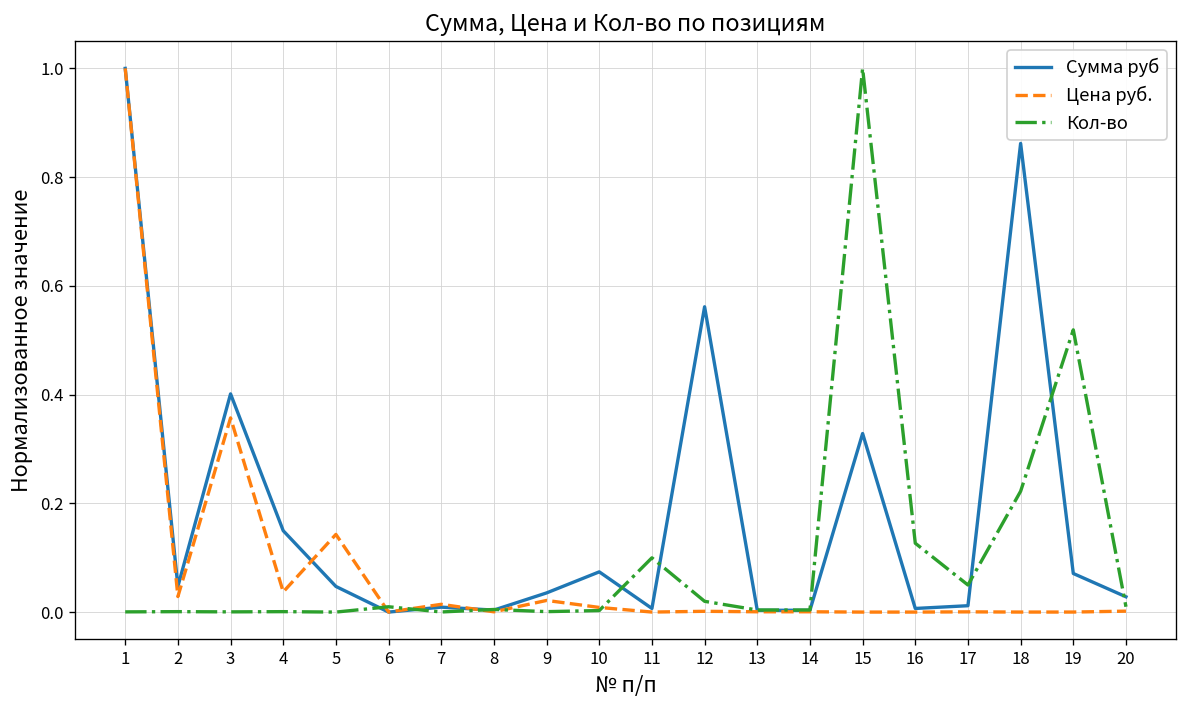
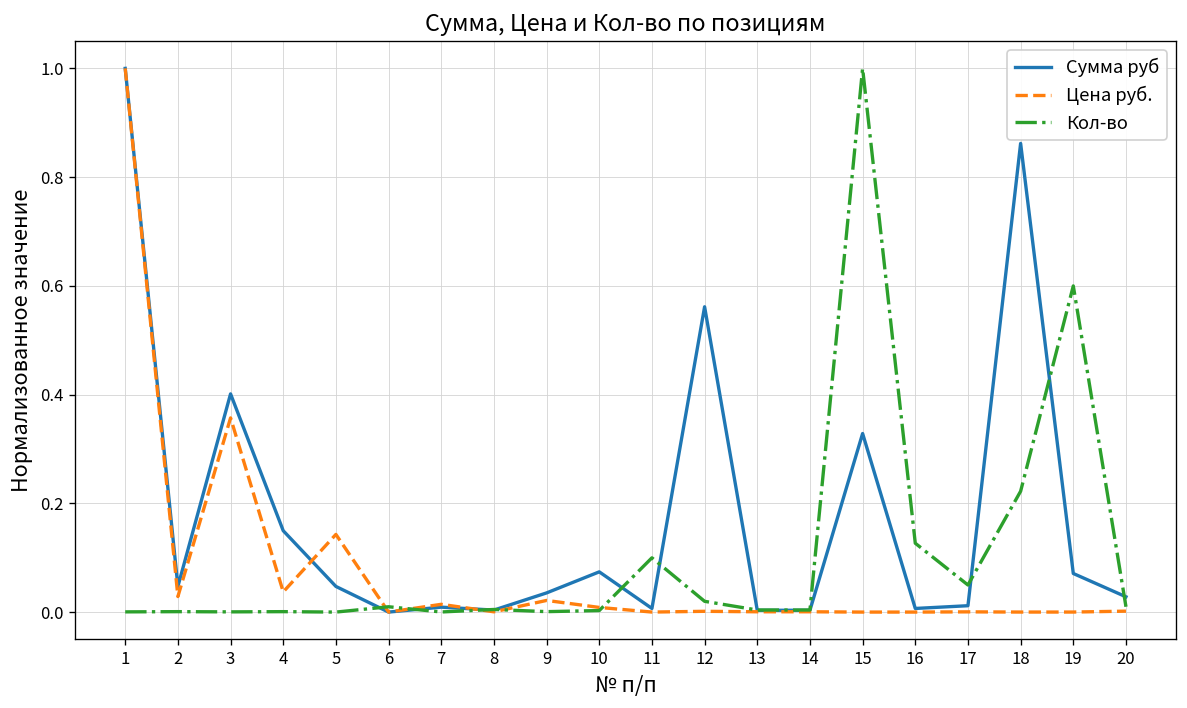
  {
    "Сумма руб": {
      "2": 0.05,
      "3": 0.40,
      "4": 0.15,
      "5": 0.05,
      "9": 0.04,
      "10": 0.07,
      "11": 0.01,
      "12": 0.56,
      "15": 0.33,
      "16": 0.01,
      "17": 0.01,
      "19": 0.07,
      "20": 0.03
    },
    "Цена руб.": {
      "2": 0.03,
      "3": 0.36,
      "4": 0.04,
      "5": 0.14,
      "9": 0.02,
      "10": 0.01,
      "11": 0.00,
      "12": 0.00,
      "15": 0.00,
      "16": 0.00,
      "17": 0.00,
      "18": 0.00,
      "19": 0.00,
      "20": 0.00
    },
    "Кол-во": {
      "1": 0.00,
      "2": 0.00,
      "3": 0.00,
      "4": 0.00,
      "5": 0.00,
      "6": 0.01,
      "7": 0.00,
      "9": 0.00,
      "10": 0.00,
      "11": 0.10,
      "12": 0.02,
      "15": 1.00,
      "16": 0.13,
      "17": 0.05,
      "18": 0.22,
-     "19": 0.52,
+     "19": 0.60,
      "20": 0.01
    }
  }
